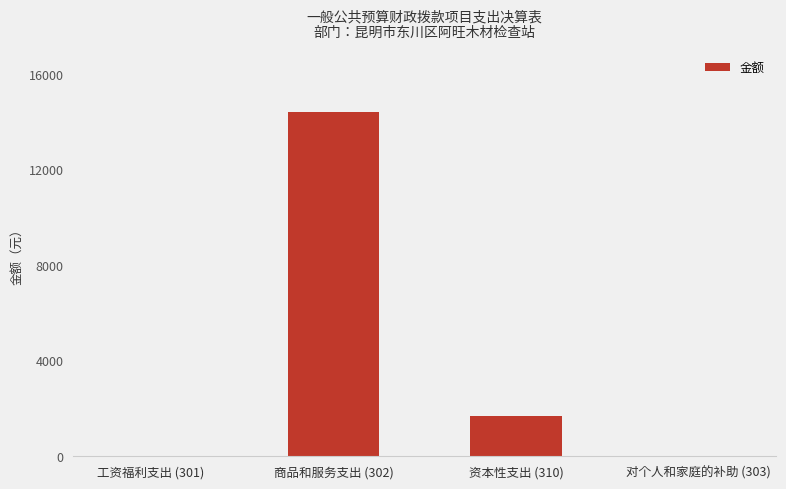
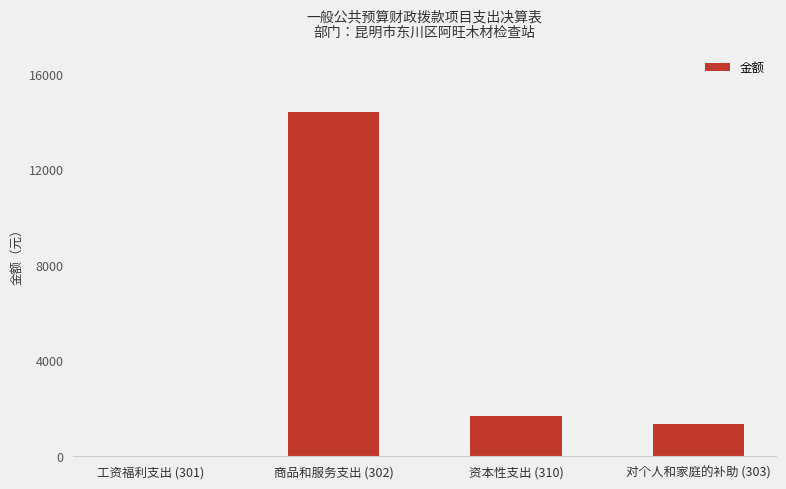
  {
    "工资福利支出 (301)": 0,
    "商品和服务支出 (302)": 14400,
    "资本性支出 (310)": 1700,
-   "对个人和家庭的补助 (303)": 0
+   "对个人和家庭的补助 (303)": 1300
  }
